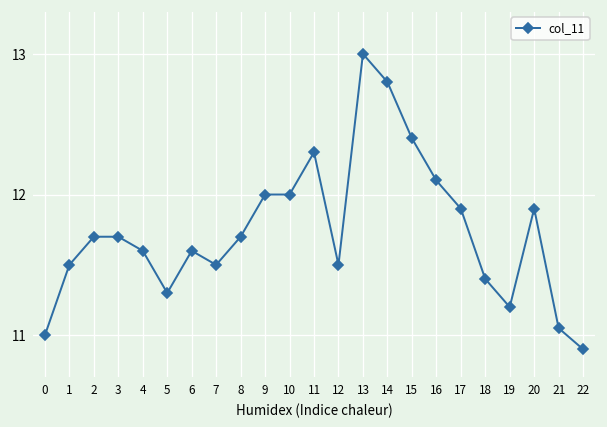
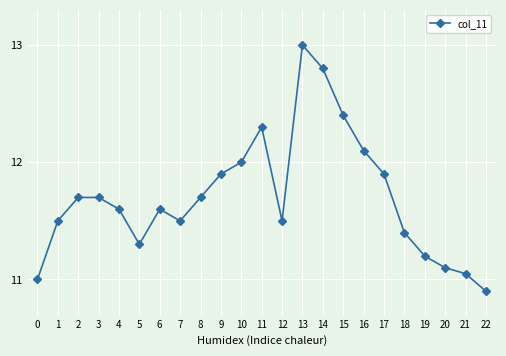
  {
    "0": 11.0,
    "1": 11.5,
    "2": 11.7,
    "3": 11.7,
    "4": 11.6,
    "5": 11.3,
    "6": 11.6,
    "7": 11.5,
    "8": 11.7,
-   "9": 12.0,
+   "9": 11.9,
    "10": 12.0,
    "11": 12.3,
    "12": 11.5,
    "13": 13.0,
    "14": 12.8,
    "15": 12.4,
    "16": 12.1,
    "17": 11.9,
    "18": 11.4,
    "19": 11.2,
-   "20": 11.9,
+   "20": 11.1,
    "21": 11.05,
    "22": 10.9
  }
